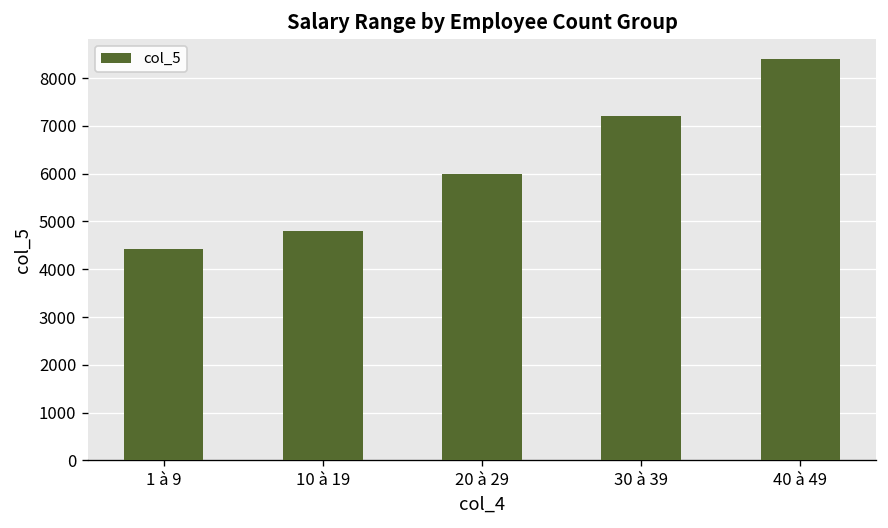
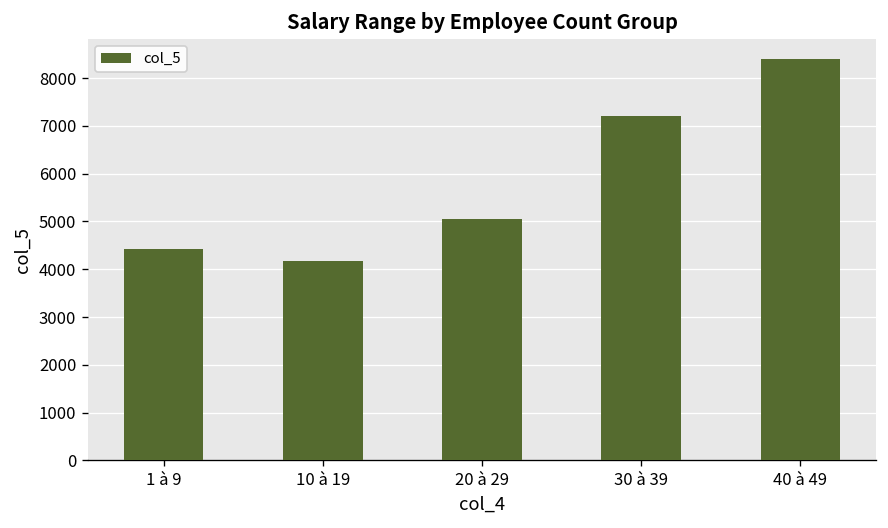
  {
    "1 à 9": 4400,
-   "10 à 19": 4800,
-   "20 à 29": 6000,
+   "10 à 19": 4200,
+   "20 à 29": 5000,
    "30 à 39": 7200,
    "40 à 49": 8400
  }
